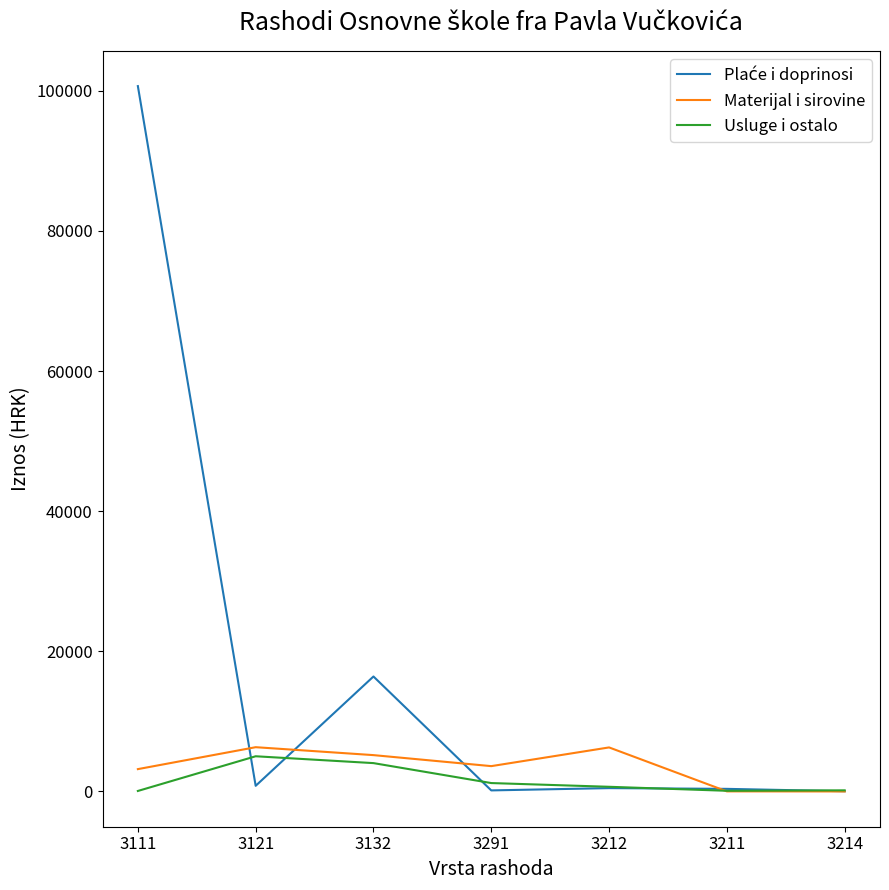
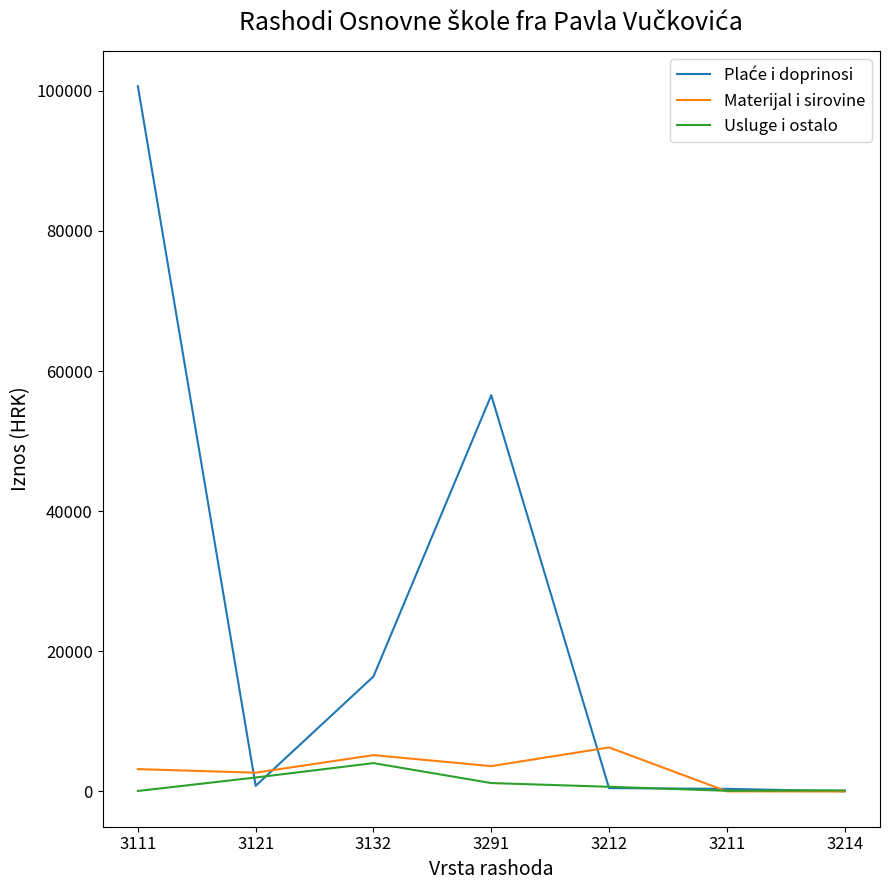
  {
    "Plaće i doprinosi": {
      "3111": 101000,
      "3121": 1000,
      "3132": 16000,
-     "3291": 0
+     "3291": 57000
    },
    "Materijal i sirovine": {
      "3111": 3000,
-     "3121": 6000,
+     "3121": 3000,
      "3132": 5000,
      "3291": 4000,
      "3212": 6000
    },
    "Usluge i ostalo": {
      "3111": 0,
-     "3121": 5000,
+     "3121": 2000,
      "3132": 4000,
      "3291": 1000
    }
  }
